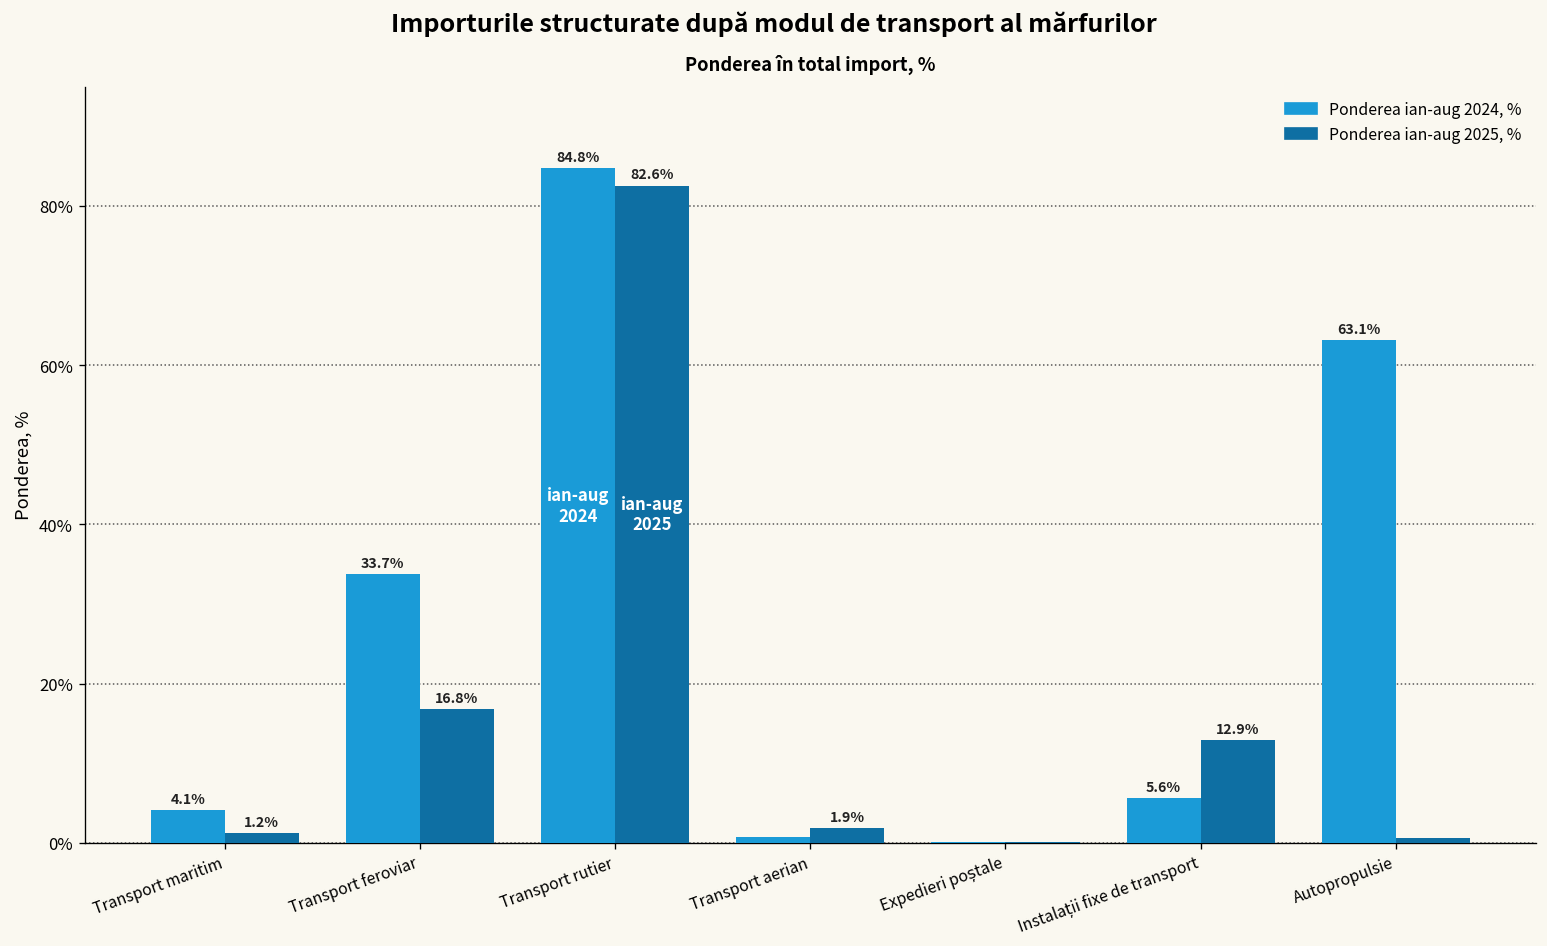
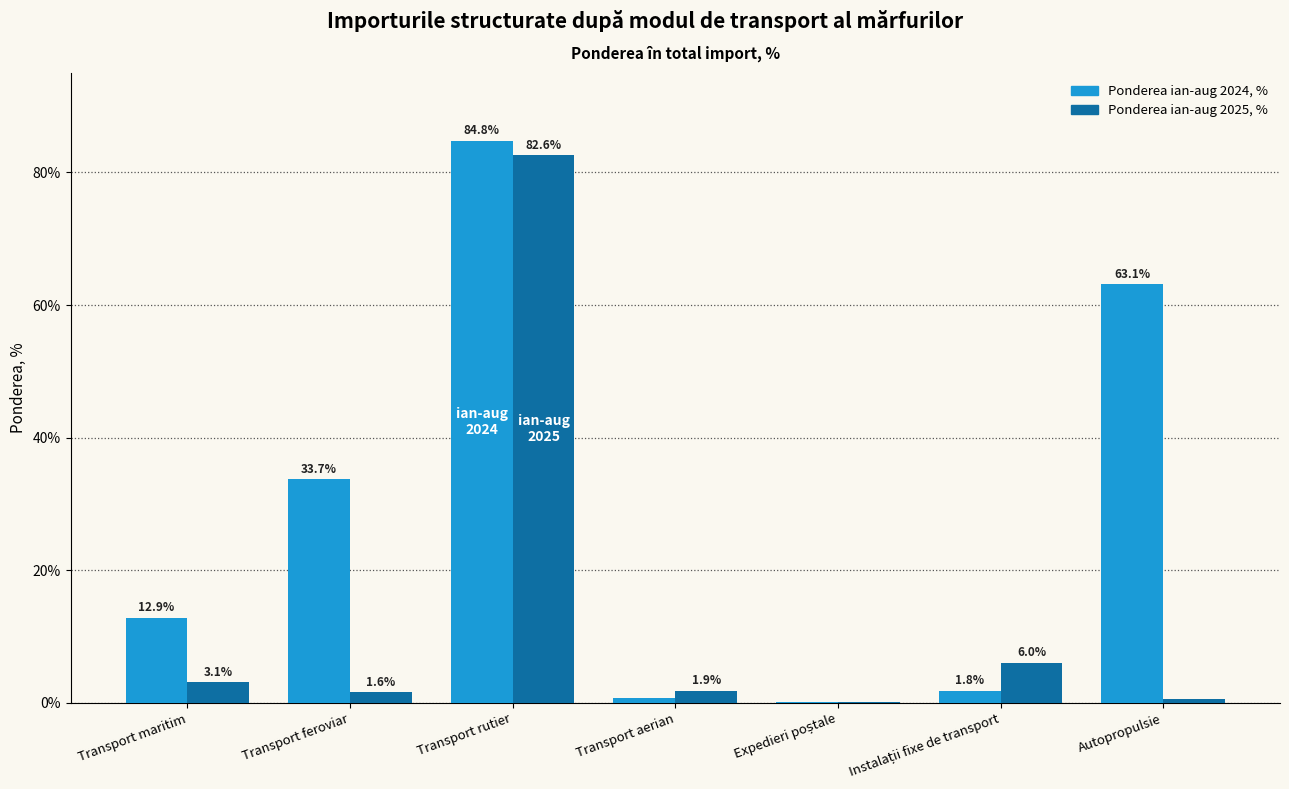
  {
    "Ponderea ian-aug 2024, %": {
-     "Transport maritim": "4.1%",
+     "Transport maritim": "12.9%",
      "Transport feroviar": "33.7%",
      "Transport rutier": "84.8%",
-     "Instalații fixe de transport": "5.6%",
+     "Instalații fixe de transport": "1.8%",
      "Autopropulsie": "63.1%"
    },
    "Ponderea ian-aug 2025, %": {
-     "Transport maritim": "1.2%",
-     "Transport feroviar": "16.8%",
+     "Transport maritim": "3.1%",
+     "Transport feroviar": "1.6%",
      "Transport rutier": "82.6%",
      "Transport aerian": "1.9%",
-     "Instalații fixe de transport": "12.9%"
+     "Instalații fixe de transport": "6.0%"
    }
  }
